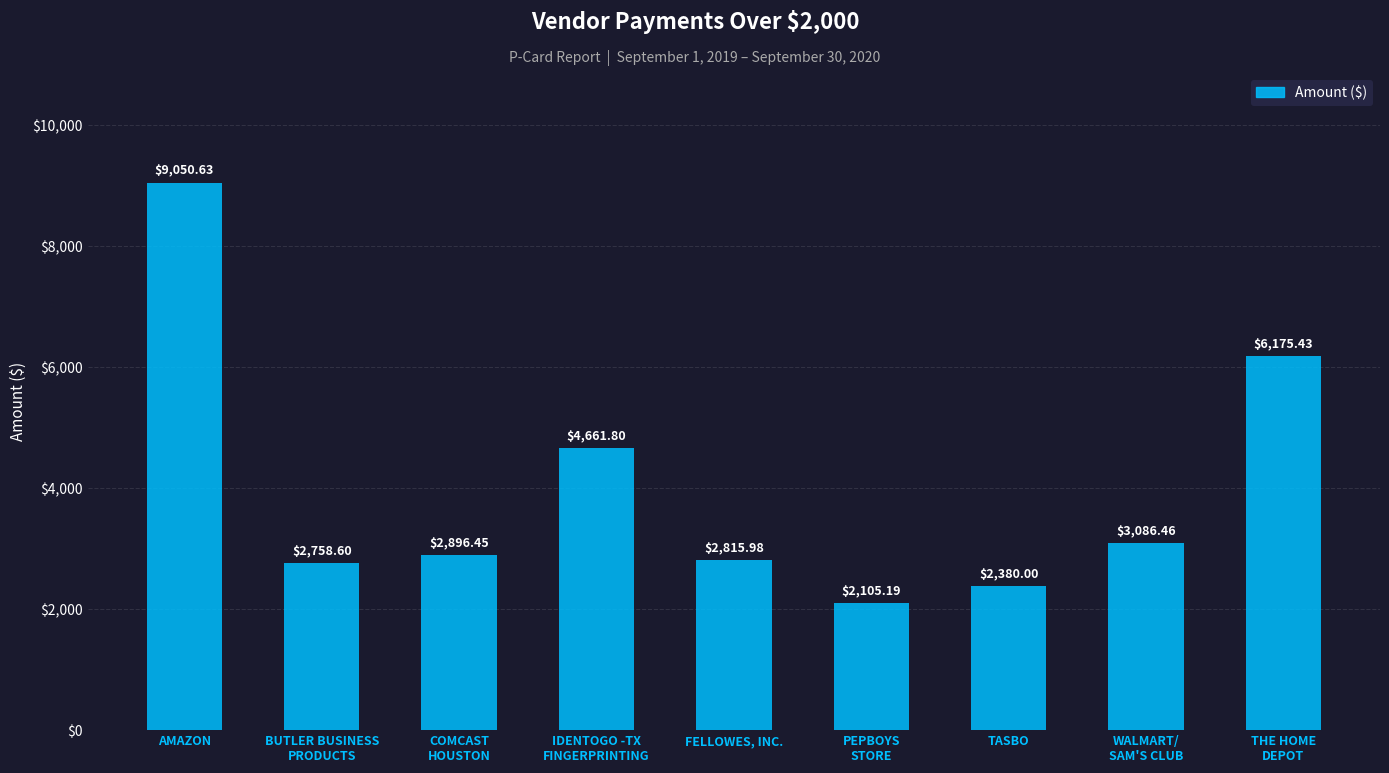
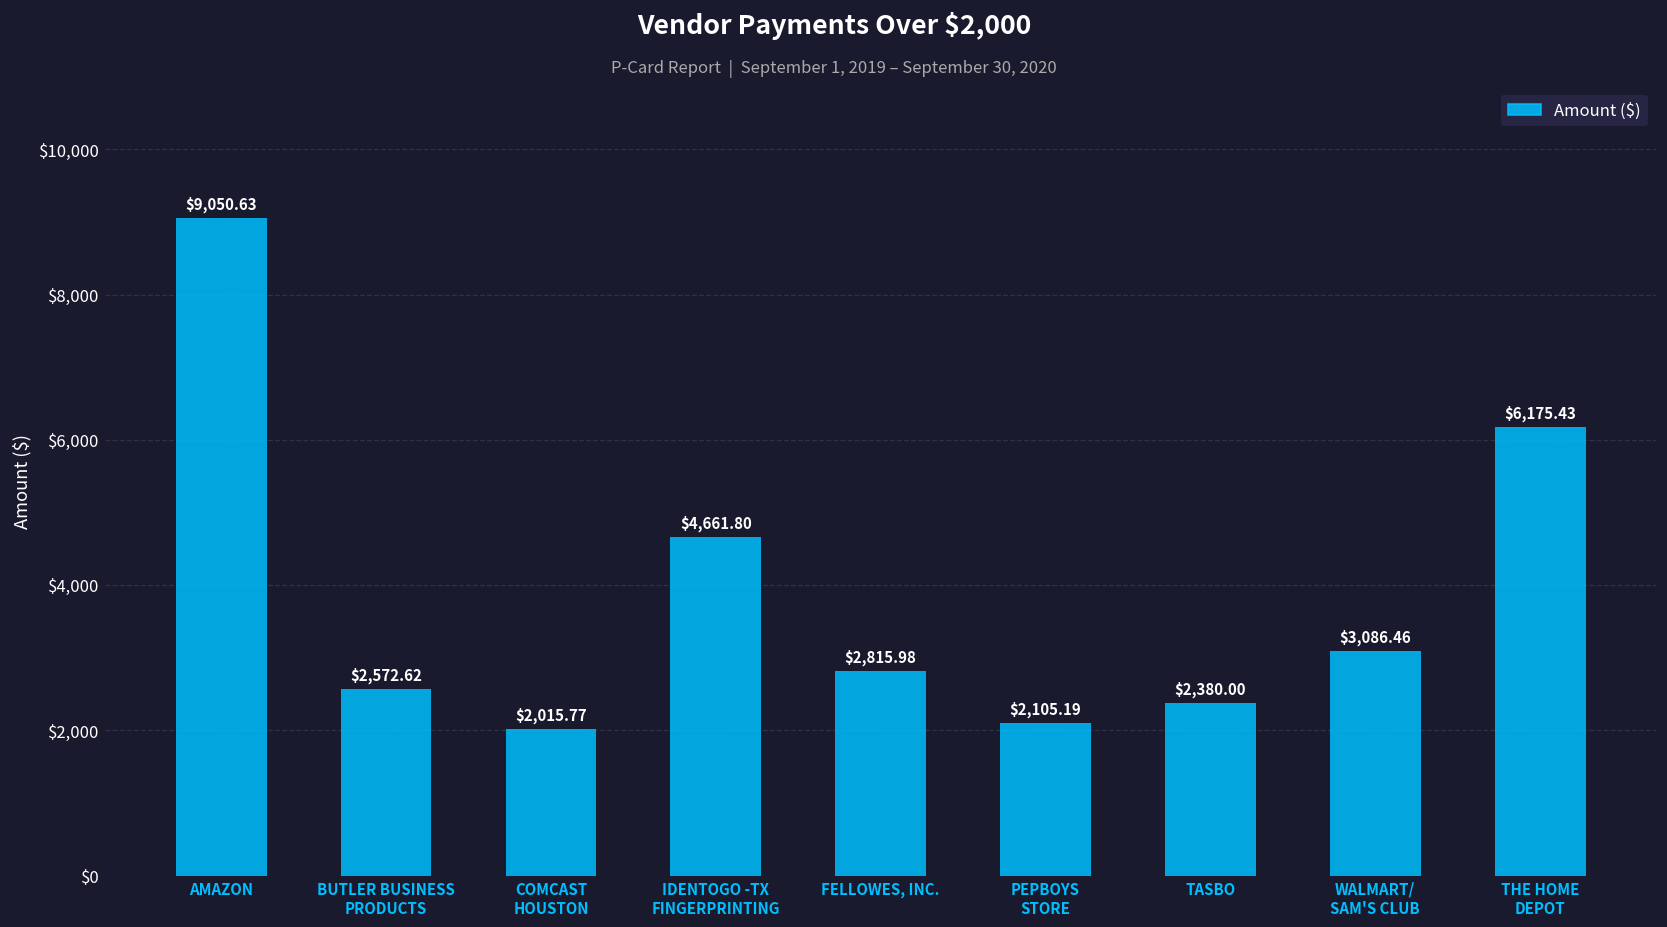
  {
    "AMAZON": "$9,050.63",
-   "BUTLER BUSINESS PRODUCTS": "$2,758.60",
-   "COMCAST HOUSTON": "$2,896.45",
+   "BUTLER BUSINESS PRODUCTS": "$2,572.62",
+   "COMCAST HOUSTON": "$2,015.77",
    "IDENTOGO -TX FINGERPRINTING": "$4,661.80",
    "FELLOWES, INC.": "$2,815.98",
    "PEPBOYS STORE": "$2,105.19",
    "TASBO": "$2,380.00",
    "WALMART/ SAM'S CLUB": "$3,086.46",
    "THE HOME DEPOT": "$6,175.43"
  }
